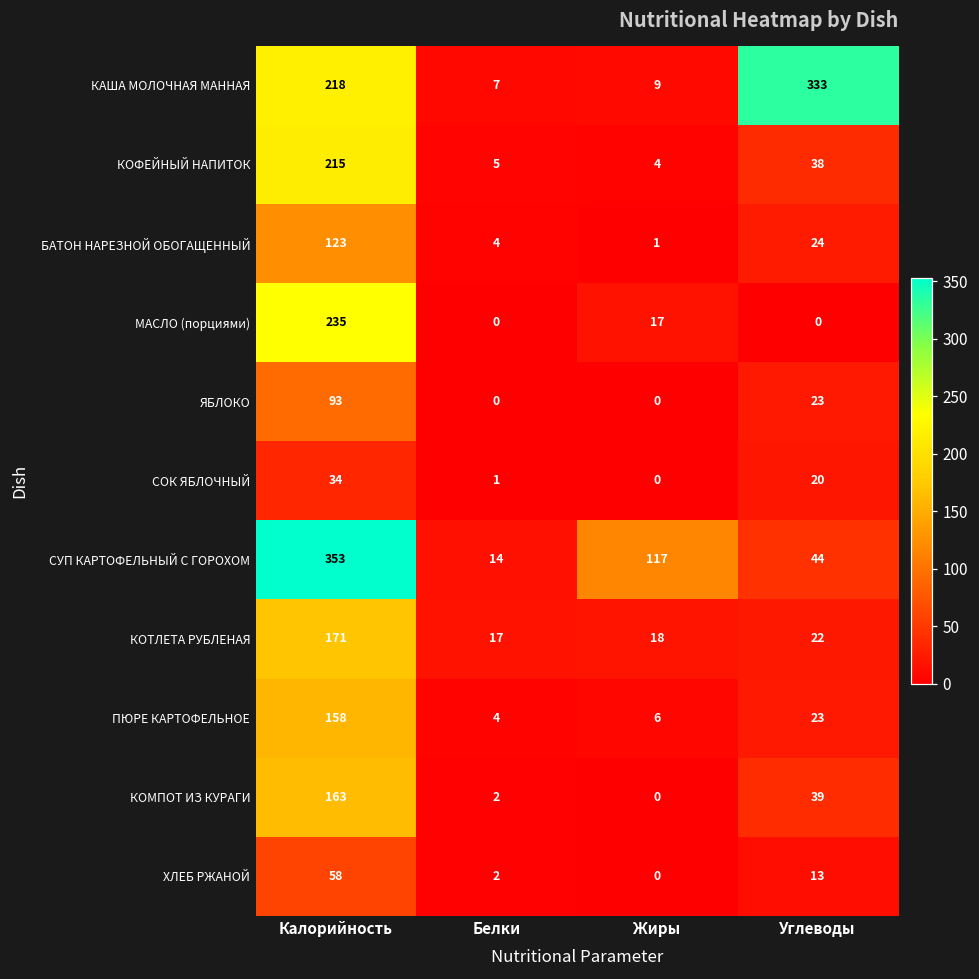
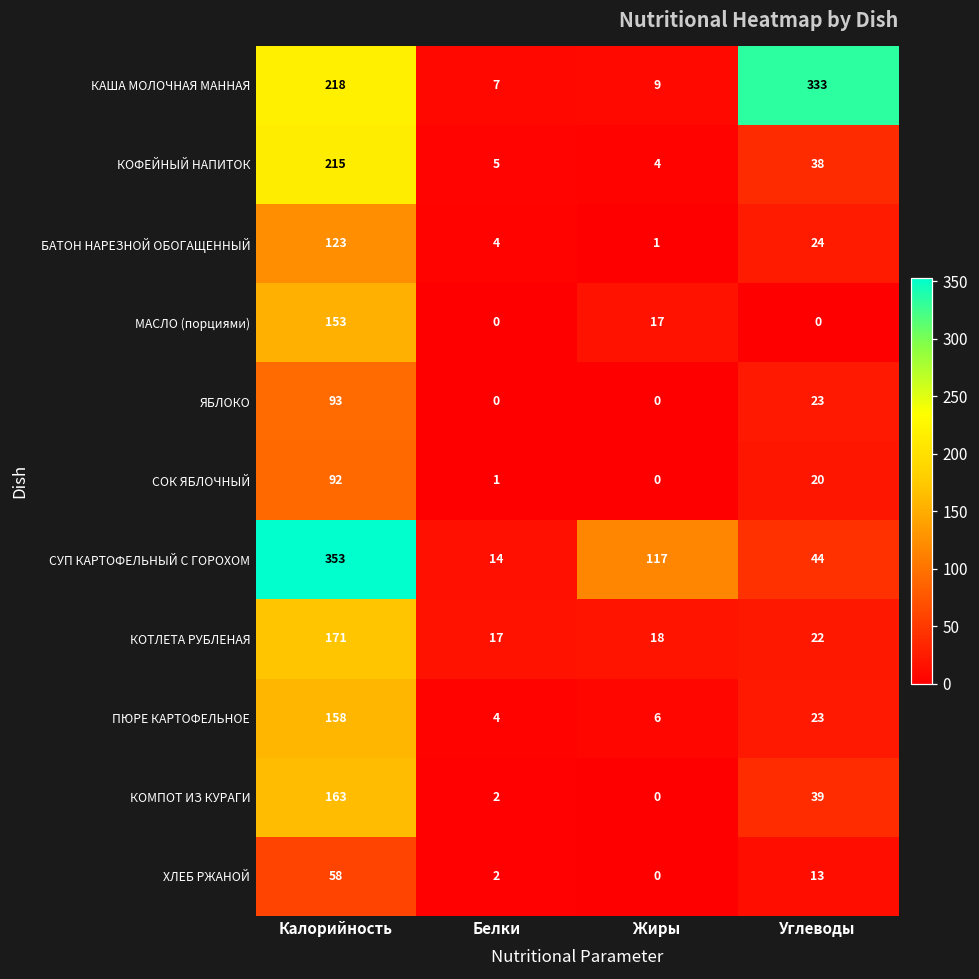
  {
    "КАША МОЛОЧНАЯ МАННАЯ": {
      "Калорийность": 218,
      "Белки": 7,
      "Жиры": 9,
      "Углеводы": 333
    },
    "КОФЕЙНЫЙ НАПИТОК": {
      "Калорийность": 215,
      "Белки": 5,
      "Жиры": 4,
      "Углеводы": 38
    },
    "БАТОН НАРЕЗНОЙ ОБОГАЩЕННЫЙ": {
      "Калорийность": 123,
      "Белки": 4,
      "Жиры": 1,
      "Углеводы": 24
    },
    "МАСЛО (порциями)": {
-     "Калорийность": 235,
+     "Калорийность": 153,
      "Белки": 0,
      "Жиры": 17,
      "Углеводы": 0
    },
    "ЯБЛОКО": {
      "Калорийность": 93,
      "Белки": 0,
      "Жиры": 0,
      "Углеводы": 23
    },
    "СОК ЯБЛОЧНЫЙ": {
-     "Калорийность": 34,
+     "Калорийность": 92,
      "Белки": 1,
      "Жиры": 0,
      "Углеводы": 20
    },
    "СУП КАРТОФЕЛЬНЫЙ С ГОРОХОМ": {
      "Калорийность": 353,
      "Белки": 14,
      "Жиры": 117,
      "Углеводы": 44
    },
    "КОТЛЕТА РУБЛЕНАЯ": {
      "Калорийность": 171,
      "Белки": 17,
      "Жиры": 18,
      "Углеводы": 22
    },
    "ПЮРЕ КАРТОФЕЛЬНОЕ": {
      "Калорийность": 158,
      "Белки": 4,
      "Жиры": 6,
      "Углеводы": 23
    },
    "КОМПОТ ИЗ КУРАГИ": {
      "Калорийность": 163,
      "Белки": 2,
      "Жиры": 0,
      "Углеводы": 39
    },
    "ХЛЕБ РЖАНОЙ": {
      "Калорийность": 58,
      "Белки": 2,
      "Жиры": 0,
      "Углеводы": 13
    }
  }
